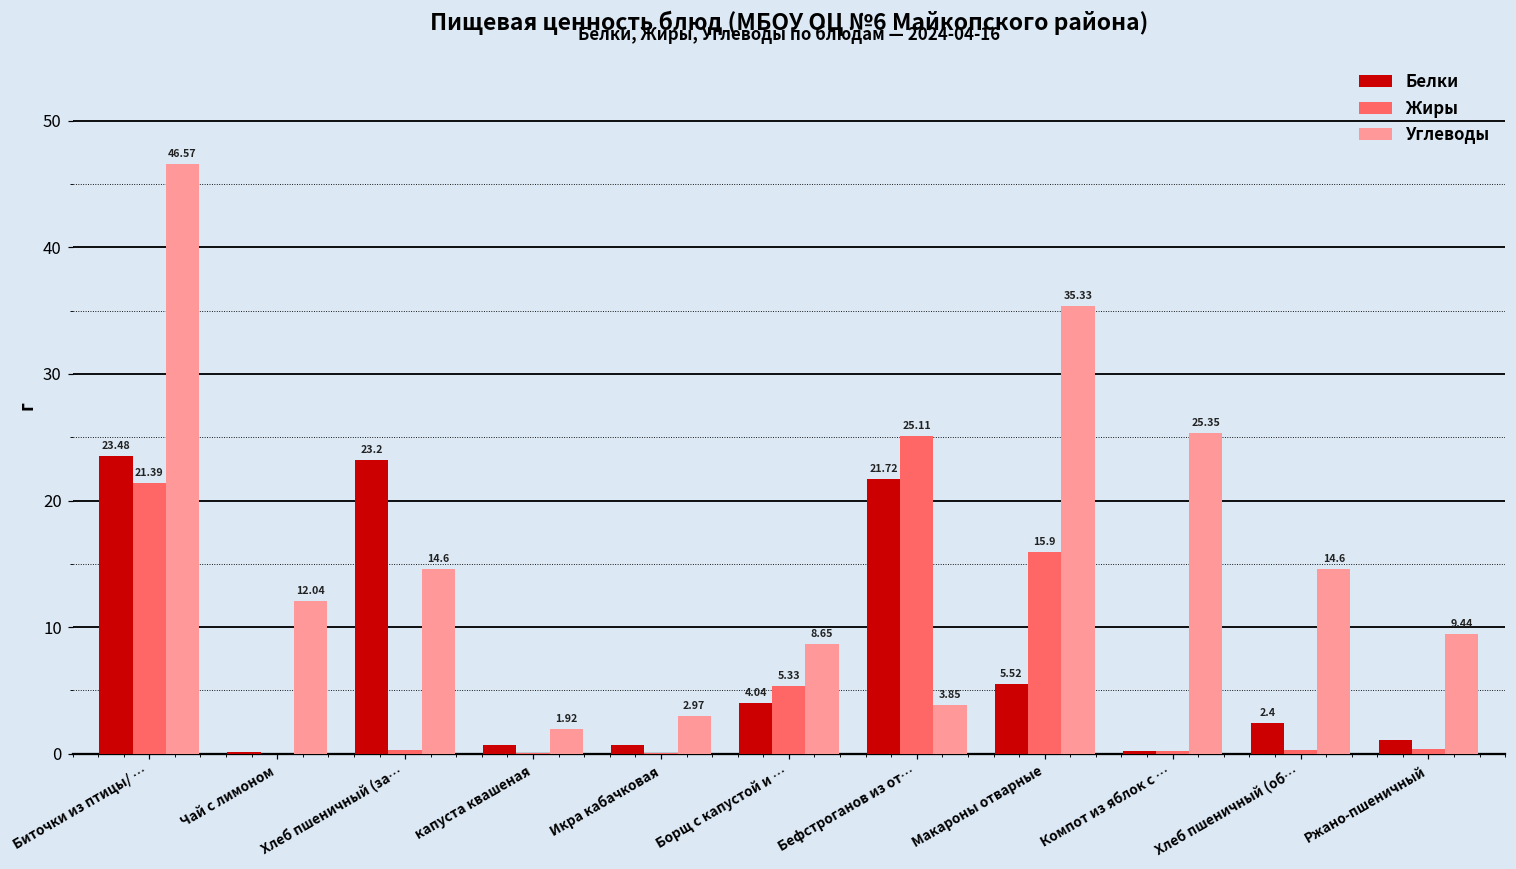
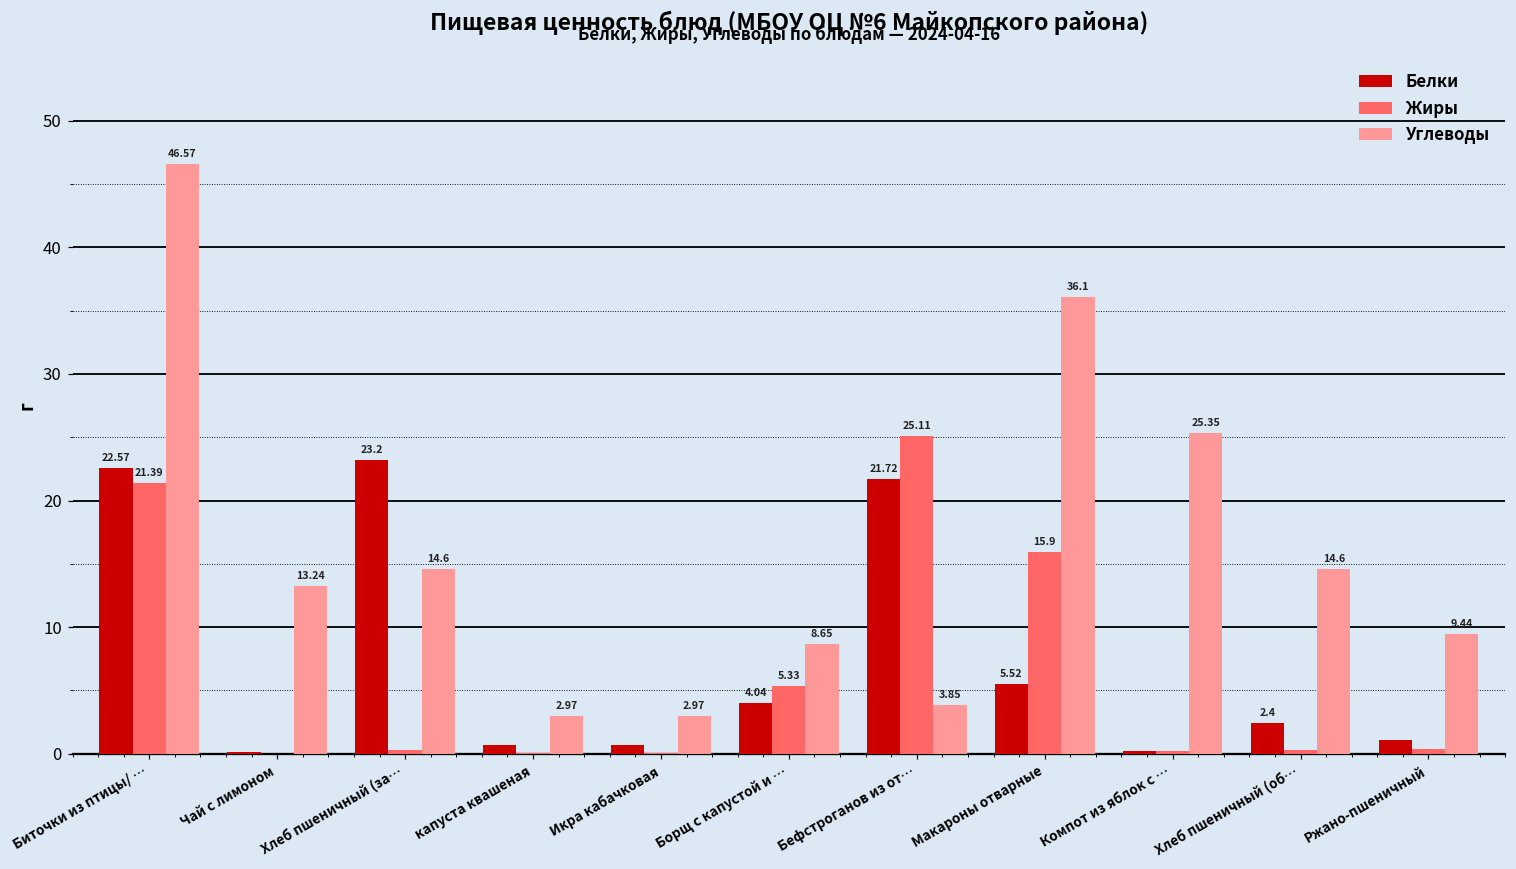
  {
    "Белки": {
-     "Биточки из птицы/ …": 23.48,
+     "Биточки из птицы/ …": 22.57,
      "Хлеб пшеничный (за…": 23.2,
      "Борщ с капустой и …": 4.04,
      "Бефстроганов из от…": 21.72,
      "Макароны отварные": 5.52,
      "Хлеб пшеничный (об…": 2.4
    },
    "Жиры": {
      "Биточки из птицы/ …": 21.39,
      "Борщ с капустой и …": 5.33,
      "Бефстроганов из от…": 25.11,
      "Макароны отварные": 15.9
    },
    "Углеводы": {
      "Биточки из птицы/ …": 46.57,
-     "Чай с лимоном": 12.04,
+     "Чай с лимоном": 13.24,
      "Хлеб пшеничный (за…": 14.6,
-     "капуста квашеная": 1.92,
+     "капуста квашеная": 2.97,
      "Икра кабачковая": 2.97,
      "Борщ с капустой и …": 8.65,
      "Бефстроганов из от…": 3.85,
-     "Макароны отварные": 35.33,
+     "Макароны отварные": 36.1,
      "Компот из яблок с …": 25.35,
      "Хлеб пшеничный (об…": 14.6,
      "Ржано-пшеничный": 9.44
    }
  }
